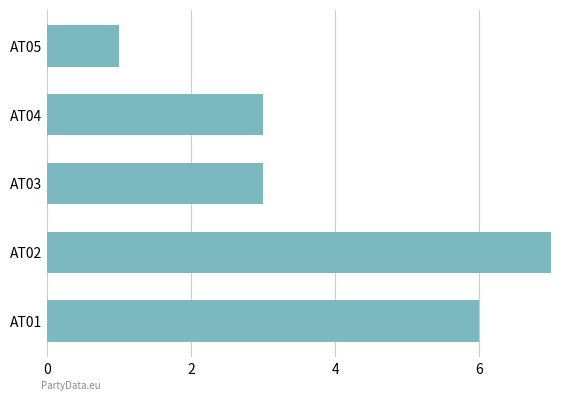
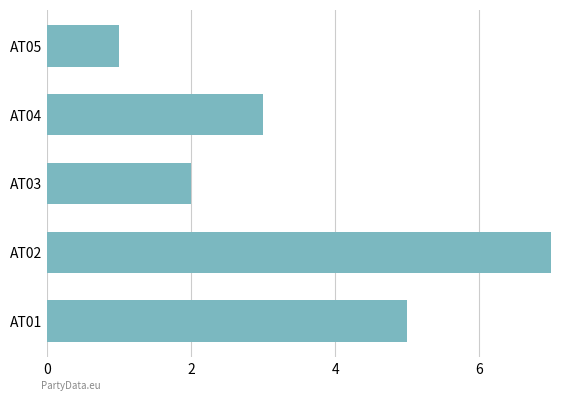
  {
    "AT05": 1,
    "AT04": 3,
-   "AT03": 3,
+   "AT03": 2,
    "AT02": 7,
-   "AT01": 6
+   "AT01": 5
  }
